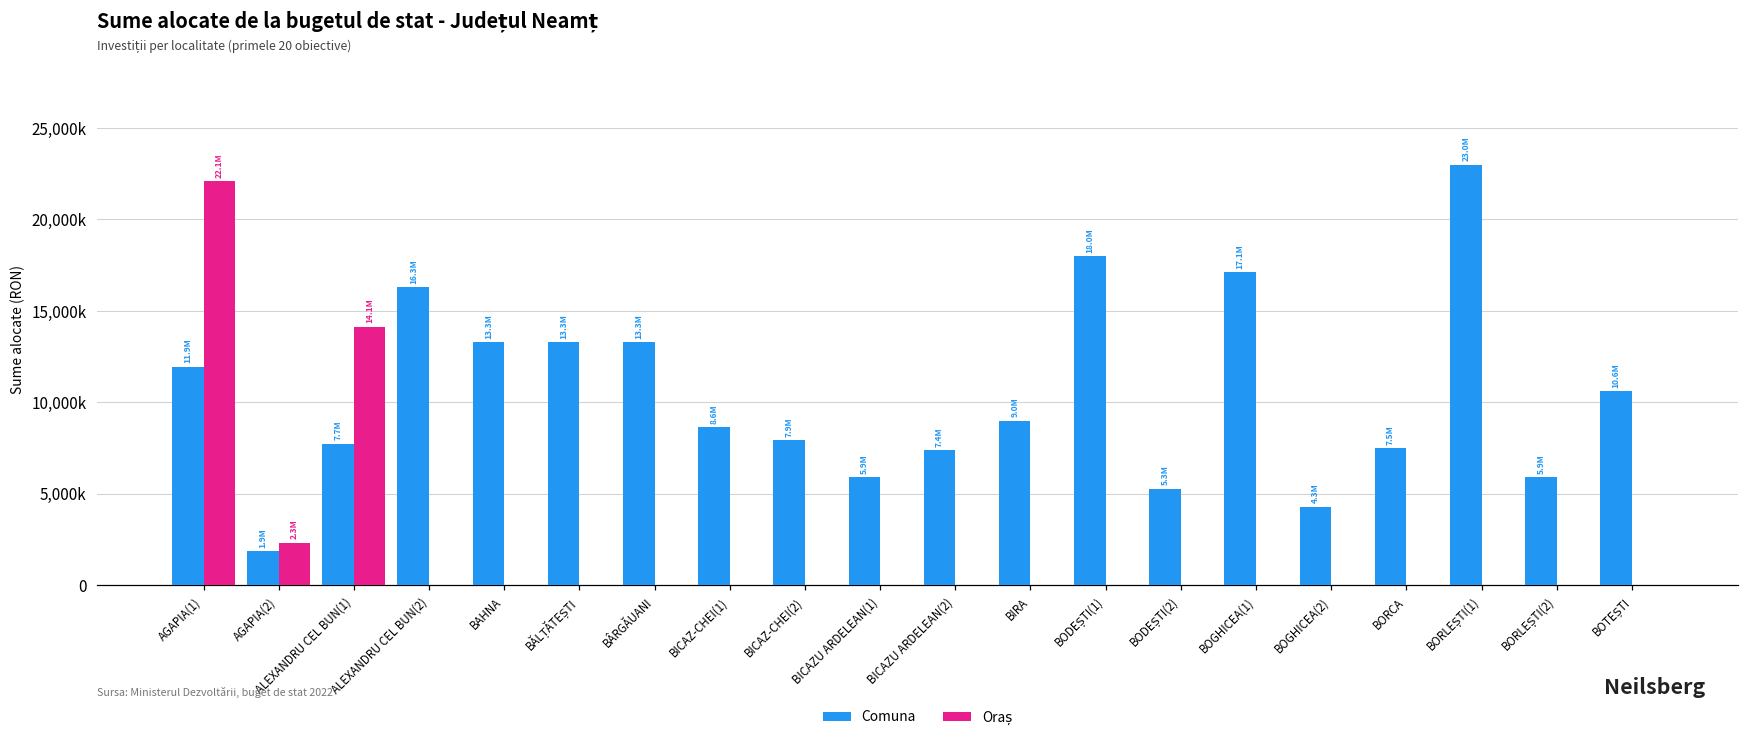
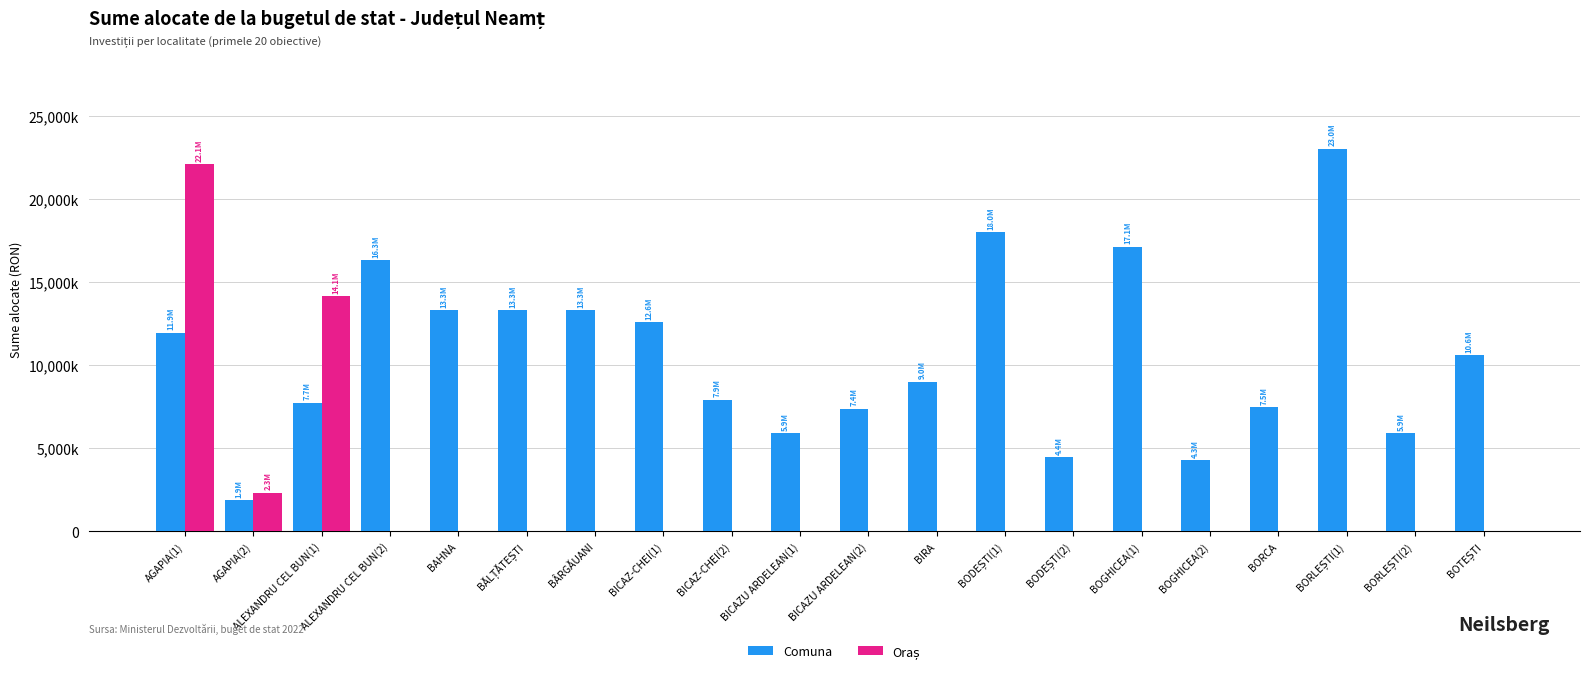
  {
    "Comuna": {
      "AGAPIA(1)": "11.9M",
      "AGAPIA(2)": "1.9M",
      "ALEXANDRU CEL BUN(1)": "7.7M",
      "ALEXANDRU CEL BUN(2)": "16.3M",
      "BAHNA": "13.3M",
      "BĂLȚĂTEȘTI": "13.3M",
      "BÂRGĂUANI": "13.3M",
-     "BICAZ-CHEI(1)": "8.6M",
+     "BICAZ-CHEI(1)": "12.6M",
      "BICAZ-CHEI(2)": "7.9M",
      "BICAZU ARDELEAN(1)": "5.9M",
      "BICAZU ARDELEAN(2)": "7.4M",
      "BIRA": "9.0M",
      "BODEȘTI(1)": "18.0M",
-     "BODEȘTI(2)": "5.3M",
+     "BODEȘTI(2)": "4.4M",
      "BOGHICEA(1)": "17.1M",
      "BOGHICEA(2)": "4.3M",
      "BORCA": "7.5M",
      "BORLEȘTI(1)": "23.0M",
      "BORLEȘTI(2)": "5.9M",
      "BOTEȘTI": "10.6M"
    },
    "Oraș": {
      "AGAPIA(1)": "22.1M",
      "AGAPIA(2)": "2.3M",
      "ALEXANDRU CEL BUN(1)": "14.1M"
    }
  }
